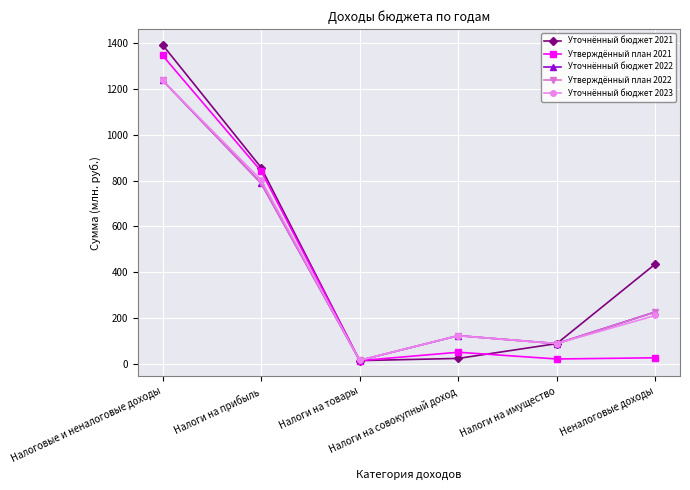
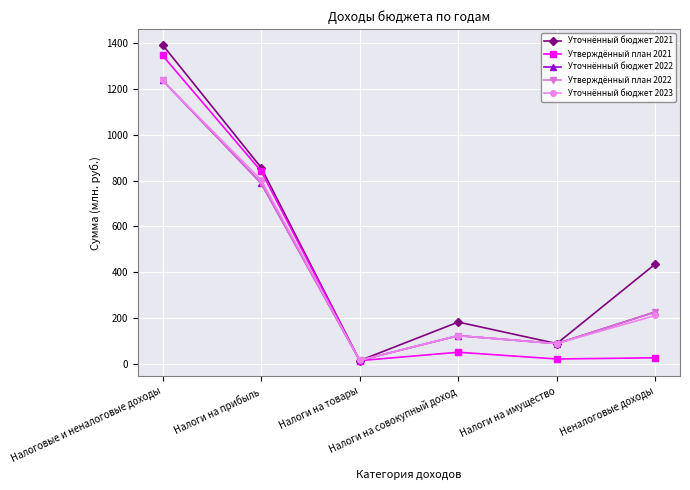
  {
    "Уточнённый бюджет 2021": {
      "Налоговые и неналоговые доходы": 1390,
      "Налоги на прибыль": 860,
-     "Налоги на совокупный доход": 20,
+     "Налоги на совокупный доход": 180,
      "Неналоговые доходы": 440
    },
    "Утверждённый план 2021": {
      "Налоговые и неналоговые доходы": 1350,
      "Налоги на прибыль": 840,
      "Налоги на совокупный доход": 50,
      "Налоги на имущество": 20,
      "Неналоговые доходы": 30
    }
  }
